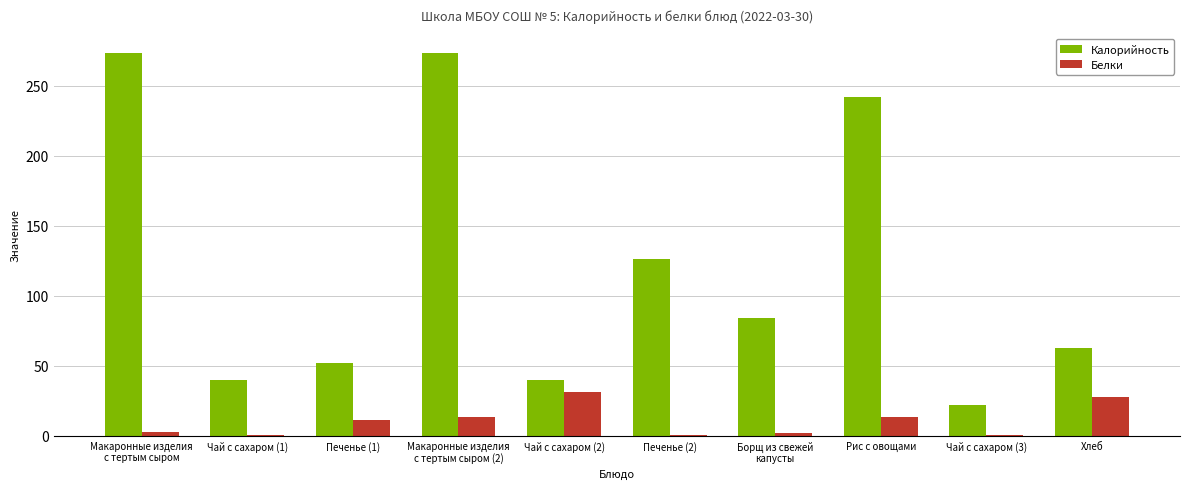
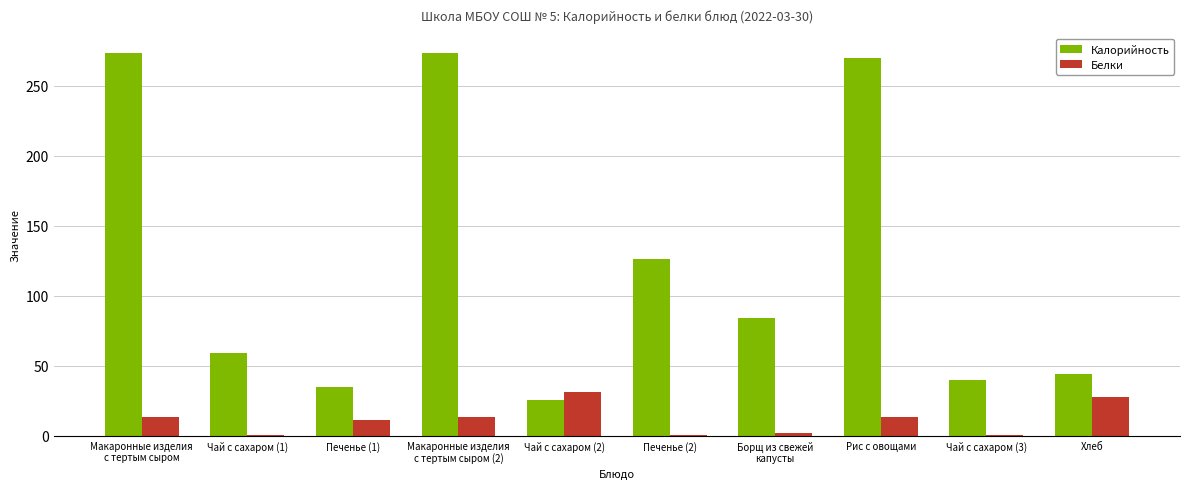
  {
    "Калорийность": {
      "Макаронные изделия с тертым сыром": 274,
-     "Чай с сахаром (1)": 40,
-     "Печенье (1)": 52,
+     "Чай с сахаром (1)": 59,
+     "Печенье (1)": 35,
      "Макаронные изделия с тертым сыром (2)": 274,
-     "Чай с сахаром (2)": 40,
+     "Чай с сахаром (2)": 26,
      "Печенье (2)": 126,
      "Борщ из свежей капусты": 84,
-     "Рис с овощами": 242,
-     "Чай с сахаром (3)": 22,
-     "Хлеб": 62
+     "Рис с овощами": 270,
+     "Чай с сахаром (3)": 40,
+     "Хлеб": 44
    },
    "Белки": {
-     "Макаронные изделия с тертым сыром": 3,
+     "Макаронные изделия с тертым сыром": 14,
      "Печенье (1)": 11,
      "Макаронные изделия с тертым сыром (2)": 14,
      "Чай с сахаром (2)": 31,
      "Борщ из свежей капусты": 2,
      "Рис с овощами": 13,
      "Хлеб": 28
    }
  }
